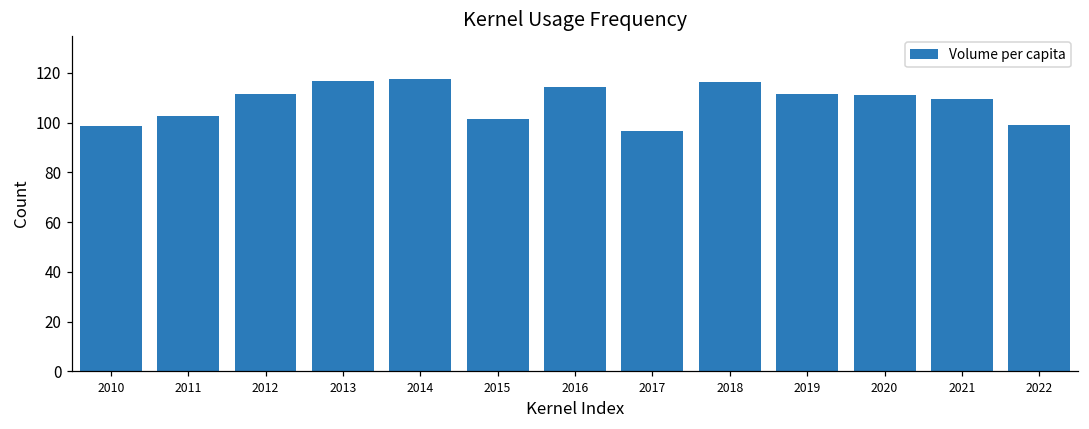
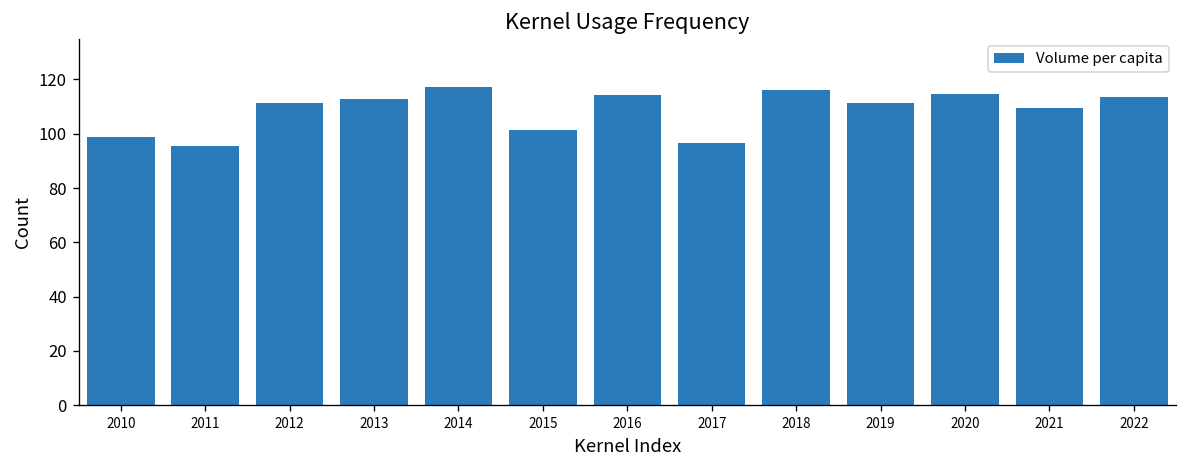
  {
    "2010": 99,
-   "2011": 103,
+   "2011": 96,
    "2012": 111,
-   "2013": 117,
+   "2013": 113,
    "2014": 117,
    "2015": 101,
    "2016": 114,
    "2017": 97,
    "2018": 116,
    "2019": 111,
-   "2020": 111,
+   "2020": 115,
    "2021": 109,
-   "2022": 99
+   "2022": 114
  }
